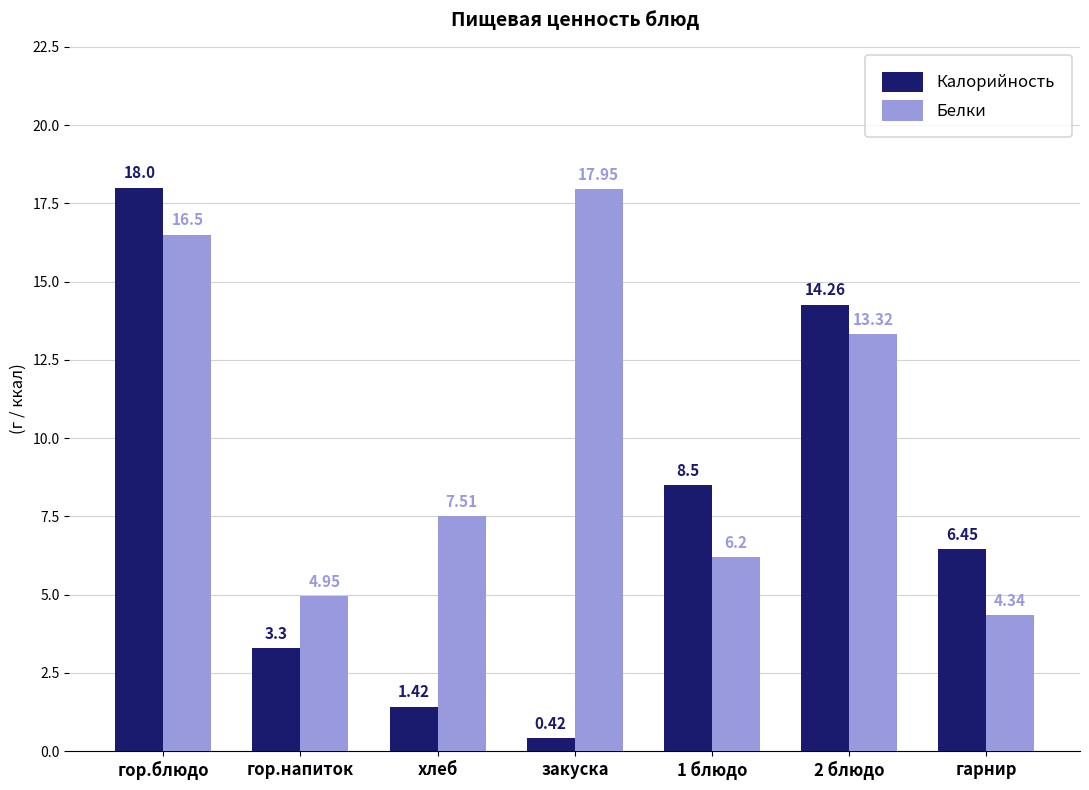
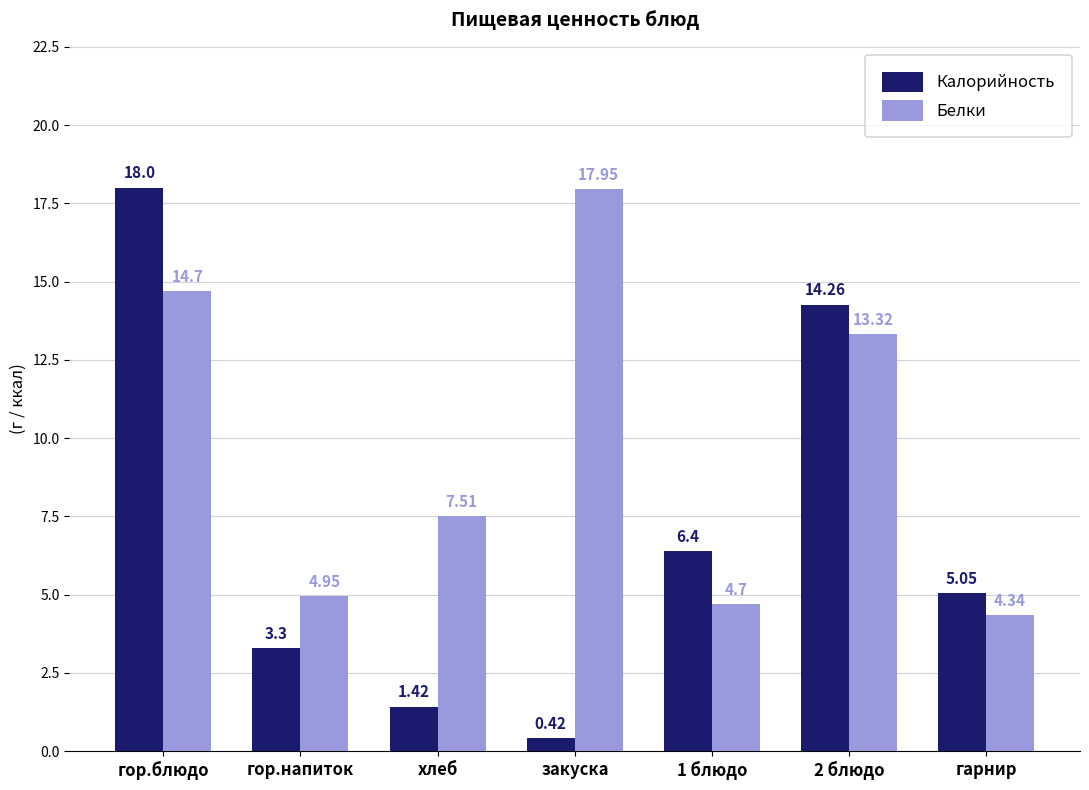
  {
    "Калорийность": {
      "гор.блюдо": 18.0,
      "гор.напиток": 3.3,
      "хлеб": 1.42,
      "закуска": 0.42,
-     "1 блюдо": 8.5,
+     "1 блюдо": 6.4,
      "2 блюдо": 14.26,
-     "гарнир": 6.45
+     "гарнир": 5.05
    },
    "Белки": {
-     "гор.блюдо": 16.5,
+     "гор.блюдо": 14.7,
      "гор.напиток": 4.95,
      "хлеб": 7.51,
      "закуска": 17.95,
-     "1 блюдо": 6.2,
+     "1 блюдо": 4.7,
      "2 блюдо": 13.32,
      "гарнир": 4.34
    }
  }
